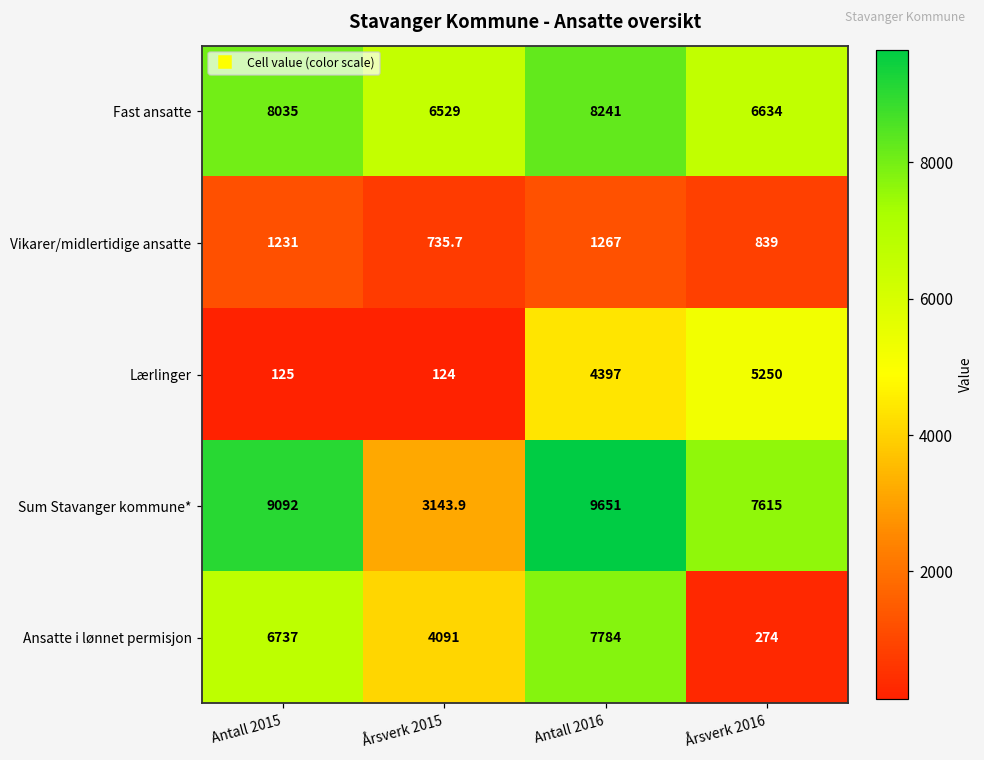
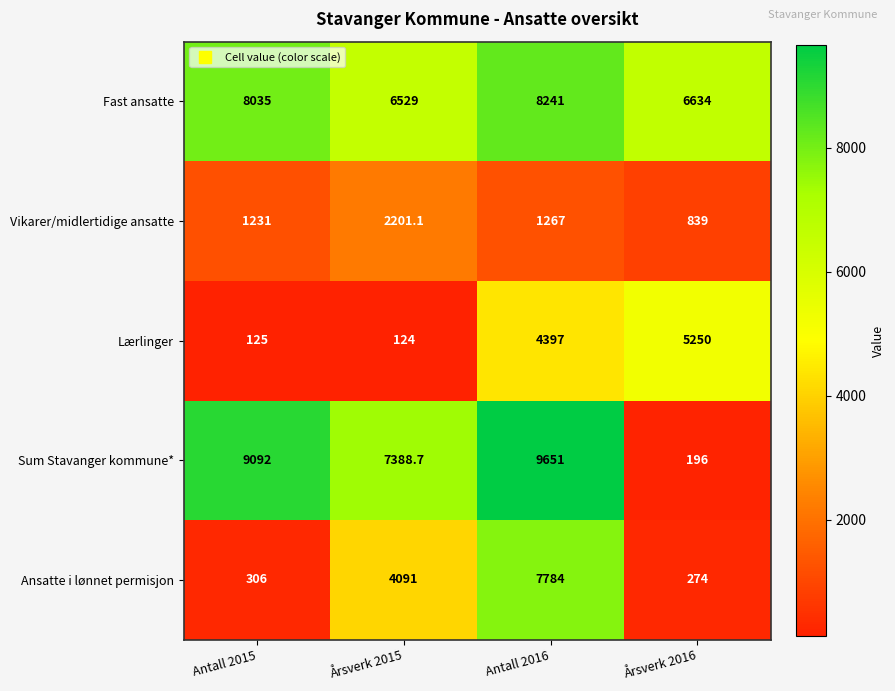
  {
    "Fast ansatte": {
      "Antall 2015": 8035,
      "Årsverk 2015": 6529,
      "Antall 2016": 8241,
      "Årsverk 2016": 6634
    },
    "Vikarer/midlertidige ansatte": {
      "Antall 2015": 1231,
-     "Årsverk 2015": 735.7,
+     "Årsverk 2015": 2201.1,
      "Antall 2016": 1267,
      "Årsverk 2016": 839
    },
    "Lærlinger": {
      "Antall 2015": 125,
      "Årsverk 2015": 124,
      "Antall 2016": 4397,
      "Årsverk 2016": 5250
    },
    "Sum Stavanger kommune*": {
      "Antall 2015": 9092,
-     "Årsverk 2015": 3143.9,
+     "Årsverk 2015": 7388.7,
      "Antall 2016": 9651,
-     "Årsverk 2016": 7615
+     "Årsverk 2016": 196
    },
    "Ansatte i lønnet permisjon": {
-     "Antall 2015": 6737,
+     "Antall 2015": 306,
      "Årsverk 2015": 4091,
      "Antall 2016": 7784,
      "Årsverk 2016": 274
    }
  }
